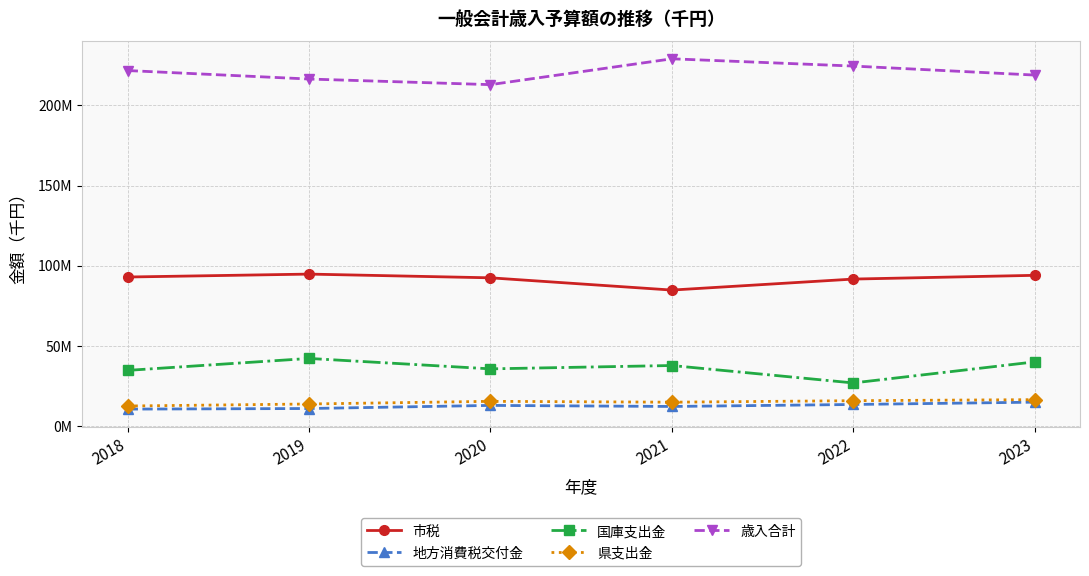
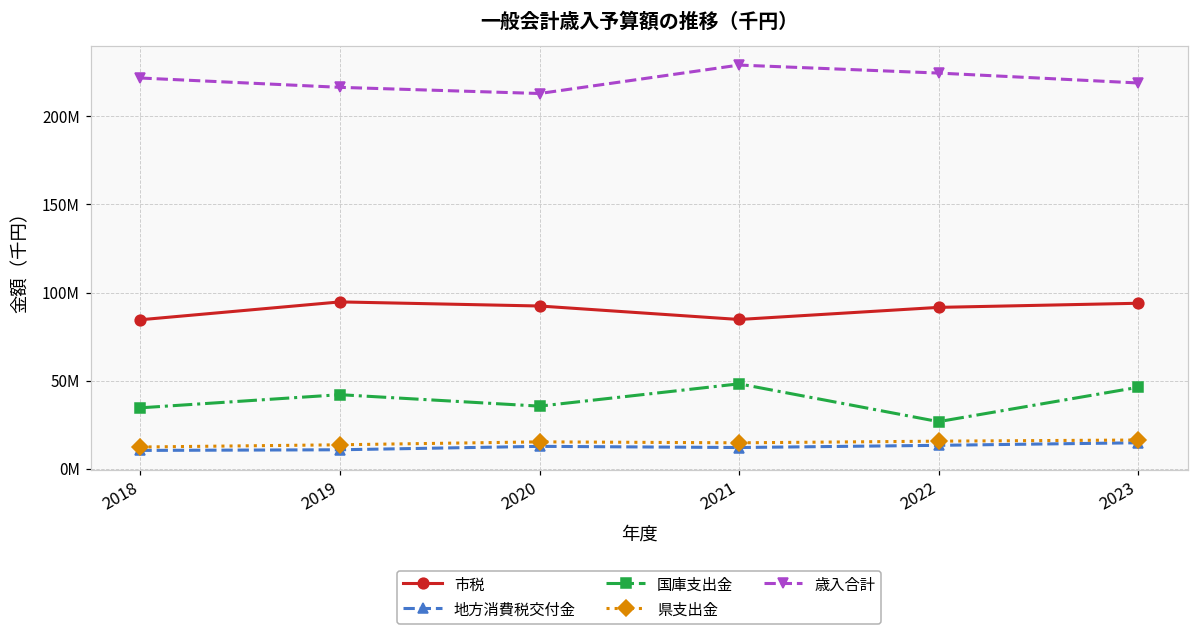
  {
    "市税": {
-     "2018": 93000000,
+     "2018": 85000000,
      "2019": 95000000,
      "2020": 92000000,
      "2021": 85000000,
      "2022": 92000000,
      "2023": 94000000
    },
    "地方消費税交付金": {
      "2018": 10000000,
      "2019": 11000000,
      "2020": 13000000,
      "2021": 12000000,
      "2022": 13000000
    },
    "国庫支出金": {
      "2018": 35000000,
      "2019": 42000000,
      "2020": 35000000,
-     "2021": 38000000,
+     "2021": 48000000,
      "2022": 27000000,
-     "2023": 40000000
+     "2023": 46000000
    },
    "県支出金": {
      "2018": 12000000,
      "2019": 14000000,
      "2020": 15000000,
      "2021": 15000000,
      "2022": 16000000
    },
    "歳入合計": {
      "2018": 222000000,
      "2019": 217000000,
      "2020": 213000000,
      "2021": 229000000,
      "2022": 225000000,
      "2023": 219000000
    }
  }
